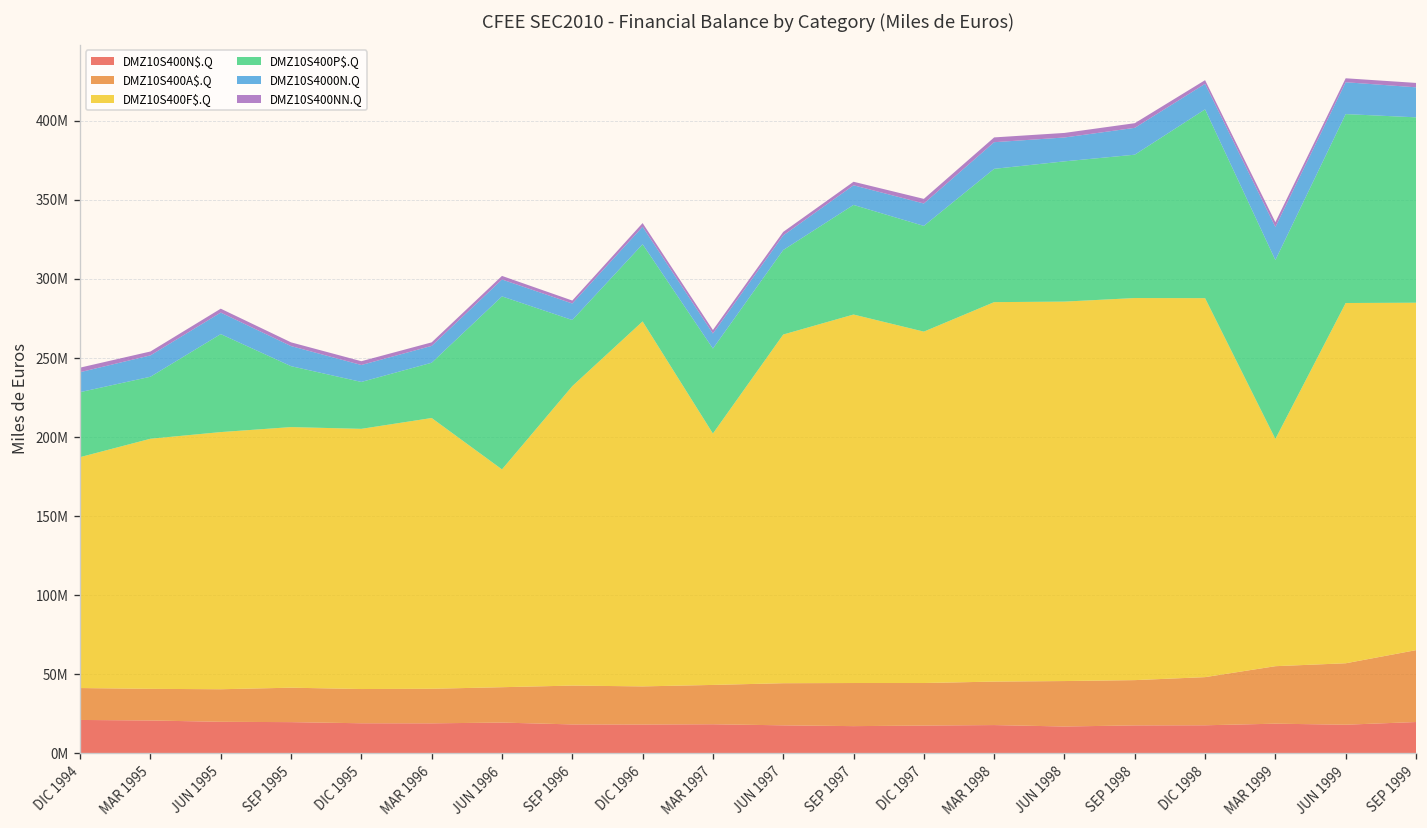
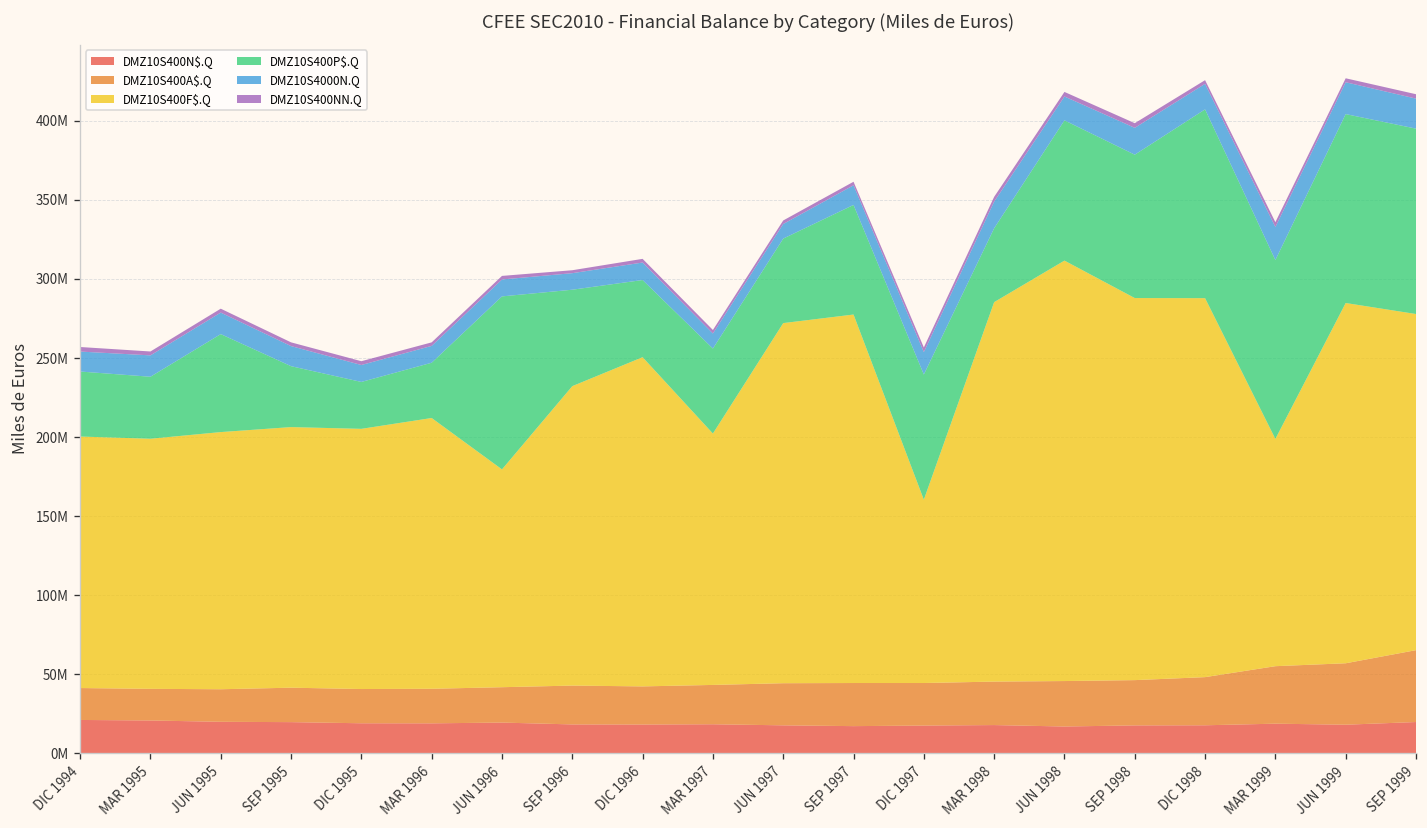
  {
    "DMZ10S400F$.Q": {
-     "DIC 1994": 146000000,
+     "DIC 1994": 159000000,
      "MAR 1995": 158000000,
      "JUN 1995": 163000000,
      "SEP 1995": 165000000,
      "DIC 1995": 165000000,
      "MAR 1996": 171000000,
      "JUN 1996": 138000000,
      "SEP 1996": 189000000,
-     "DIC 1996": 231000000,
+     "DIC 1996": 208000000,
      "MAR 1997": 159000000,
-     "JUN 1997": 221000000,
+     "JUN 1997": 228000000,
      "SEP 1997": 233000000,
-     "DIC 1997": 222000000,
+     "DIC 1997": 116000000,
      "MAR 1998": 240000000,
-     "JUN 1998": 240000000,
+     "JUN 1998": 266000000,
      "SEP 1998": 242000000,
      "DIC 1998": 240000000,
      "MAR 1999": 144000000,
      "JUN 1999": 228000000,
-     "SEP 1999": 220000000
+     "SEP 1999": 213000000
    },
    "DMZ10S400P$.Q": {
      "DIC 1994": 41000000,
      "MAR 1995": 39000000,
      "JUN 1995": 62000000,
      "SEP 1995": 39000000,
      "DIC 1995": 30000000,
      "MAR 1996": 35000000,
      "JUN 1996": 109000000,
-     "SEP 1996": 42000000,
+     "SEP 1996": 61000000,
      "DIC 1996": 49000000,
      "MAR 1997": 54000000,
      "JUN 1997": 53000000,
      "SEP 1997": 69000000,
-     "DIC 1997": 67000000,
-     "MAR 1998": 84000000,
+     "DIC 1997": 79000000,
+     "MAR 1998": 47000000,
      "JUN 1998": 89000000,
      "SEP 1998": 91000000,
      "DIC 1998": 119000000,
      "MAR 1999": 113000000,
      "JUN 1999": 120000000,
      "SEP 1999": 117000000
    },
    "DMZ10S4000N.Q": {
      "DIC 1994": 13000000,
      "MAR 1995": 14000000,
      "JUN 1995": 14000000,
      "SEP 1995": 13000000,
      "DIC 1995": 11000000,
      "MAR 1996": 11000000,
      "JUN 1996": 11000000,
      "DIC 1996": 11000000,
      "MAR 1997": 10000000,
      "JUN 1997": 9000000,
      "SEP 1997": 12000000,
      "DIC 1997": 14000000,
      "MAR 1998": 17000000,
      "JUN 1998": 15000000,
      "SEP 1998": 17000000,
      "DIC 1998": 16000000,
      "MAR 1999": 21000000,
      "JUN 1999": 20000000,
      "SEP 1999": 19000000
    },
    "DMZ10S400NN.Q": {
      "DIC 1994": 3000000,
      "MAR 1995": 2000000,
      "JUN 1995": 2000000,
      "SEP 1995": 2000000,
      "DIC 1995": 2000000,
      "MAR 1996": 2000000,
      "JUN 1996": 2000000,
      "DIC 1996": 2000000,
      "MAR 1997": 2000000,
      "JUN 1997": 2000000,
      "SEP 1997": 2000000,
      "DIC 1997": 3000000,
      "MAR 1998": 3000000,
      "JUN 1998": 3000000,
      "SEP 1998": 3000000,
      "DIC 1998": 2000000,
      "MAR 1999": 3000000,
      "JUN 1999": 3000000,
      "SEP 1999": 3000000
    }
  }
